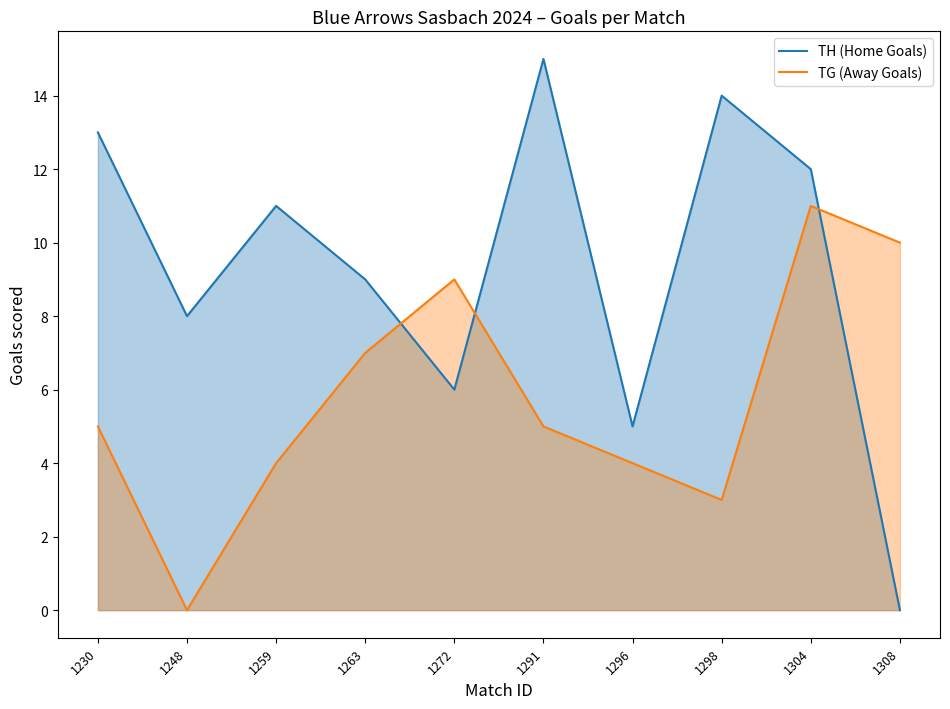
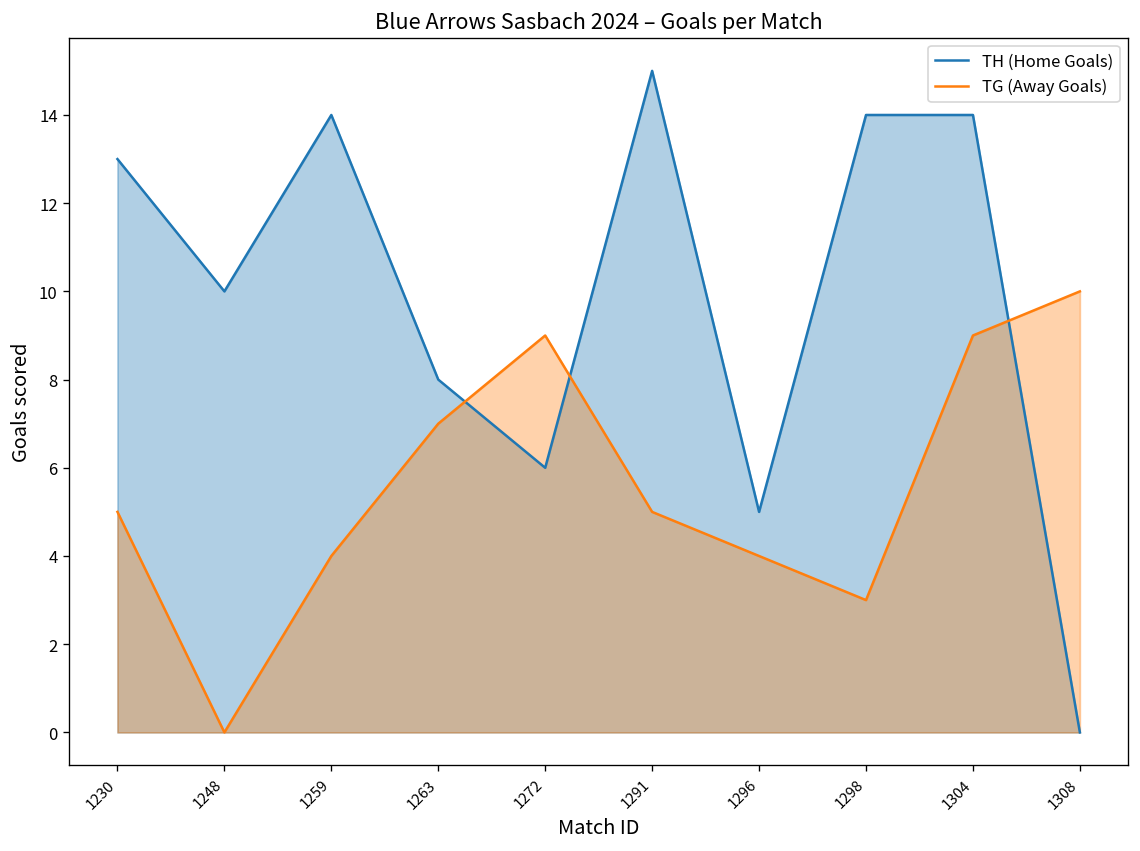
  {
    "TH (Home Goals)": {
      "1230": 13,
-     "1248": 8,
-     "1259": 11,
-     "1263": 9,
+     "1248": 10,
+     "1259": 14,
+     "1263": 8,
      "1272": 6,
      "1291": 15,
      "1296": 5,
      "1298": 14,
-     "1304": 12,
+     "1304": 14,
      "1308": 0
    },
    "TG (Away Goals)": {
      "1230": 5,
      "1248": 0,
      "1259": 4,
      "1263": 7,
      "1272": 9,
      "1291": 5,
      "1296": 4,
      "1298": 3,
-     "1304": 11,
+     "1304": 9,
      "1308": 10
    }
  }
